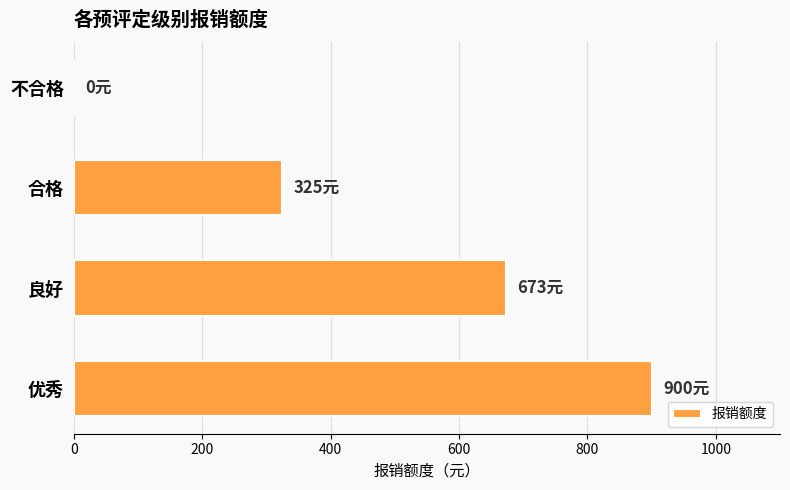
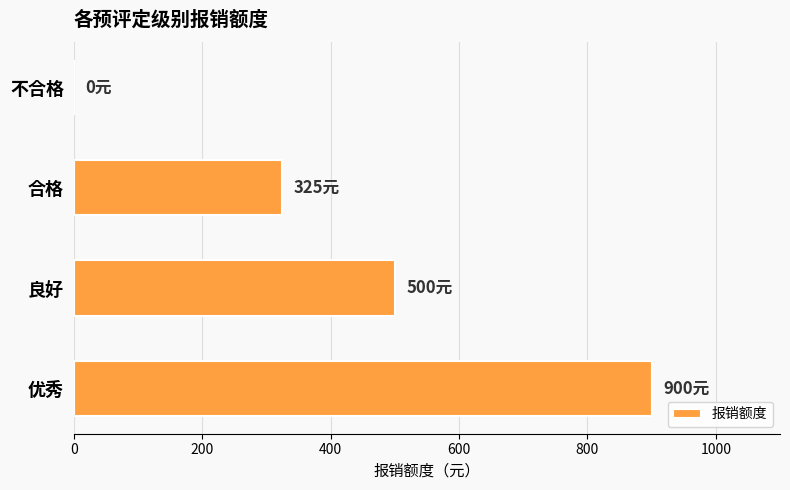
  {
    "不合格": "0元",
    "合格": "325元",
-   "良好": "673元",
+   "良好": "500元",
    "优秀": "900元"
  }
